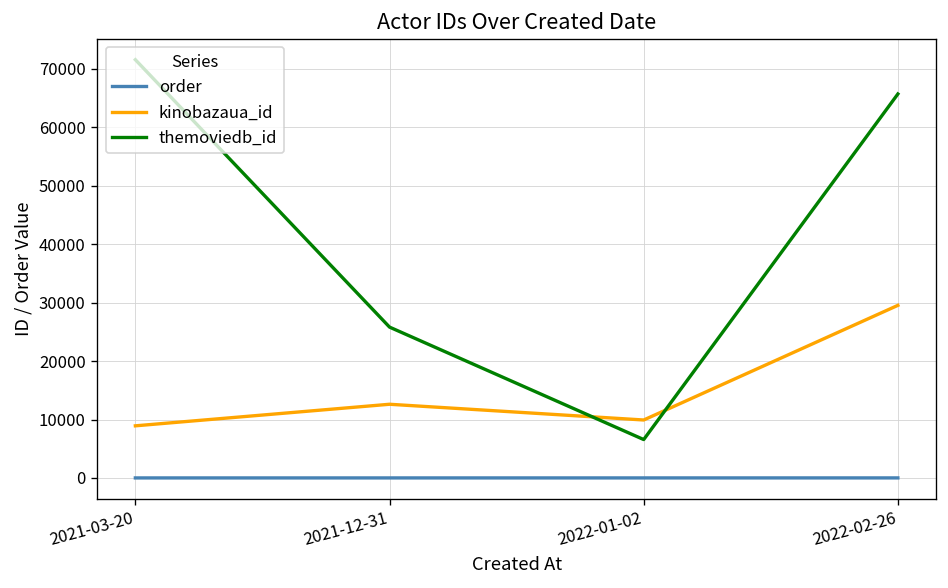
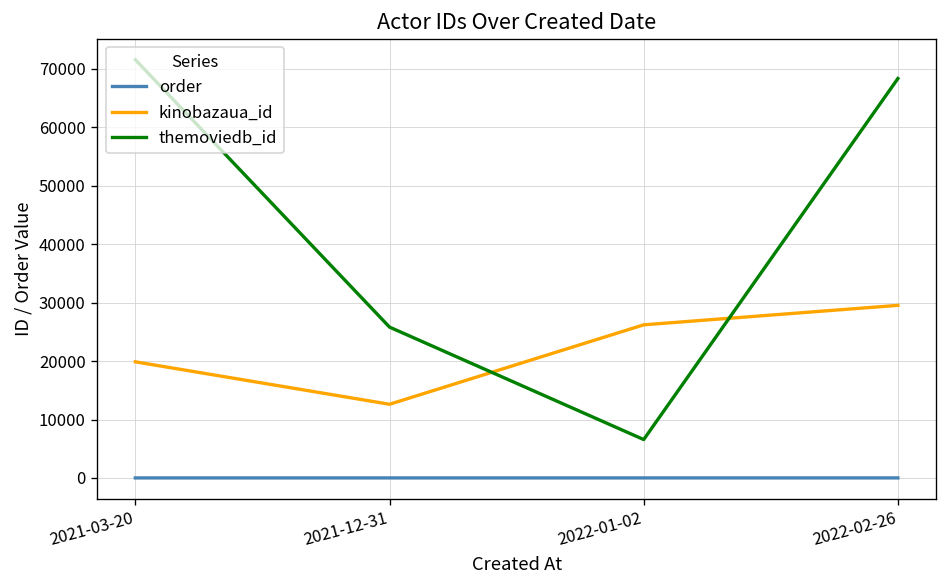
  {
    "order": {
      "2021-03-20": 0,
      "2021-12-31": 0,
      "2022-01-02": 0,
      "2022-02-26": 0
    },
    "kinobazaua_id": {
-     "2021-03-20": 9000,
+     "2021-03-20": 20000,
      "2021-12-31": 13000,
-     "2022-01-02": 10000,
+     "2022-01-02": 26000,
      "2022-02-26": 30000
    },
    "themoviedb_id": {
      "2021-12-31": 26000,
      "2022-01-02": 7000,
-     "2022-02-26": 66000
+     "2022-02-26": 68000
    }
  }
